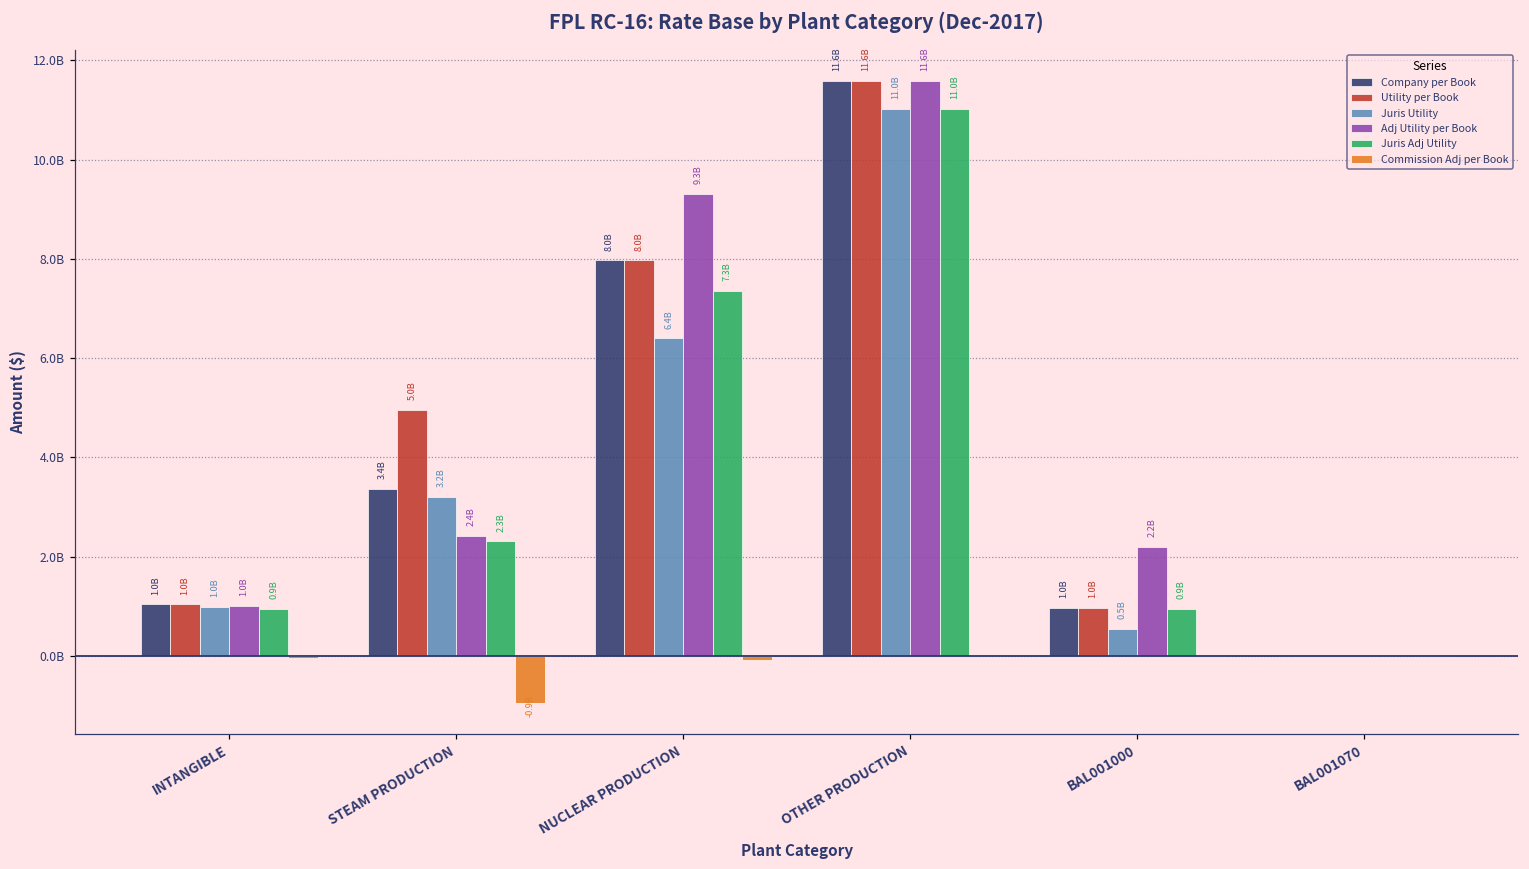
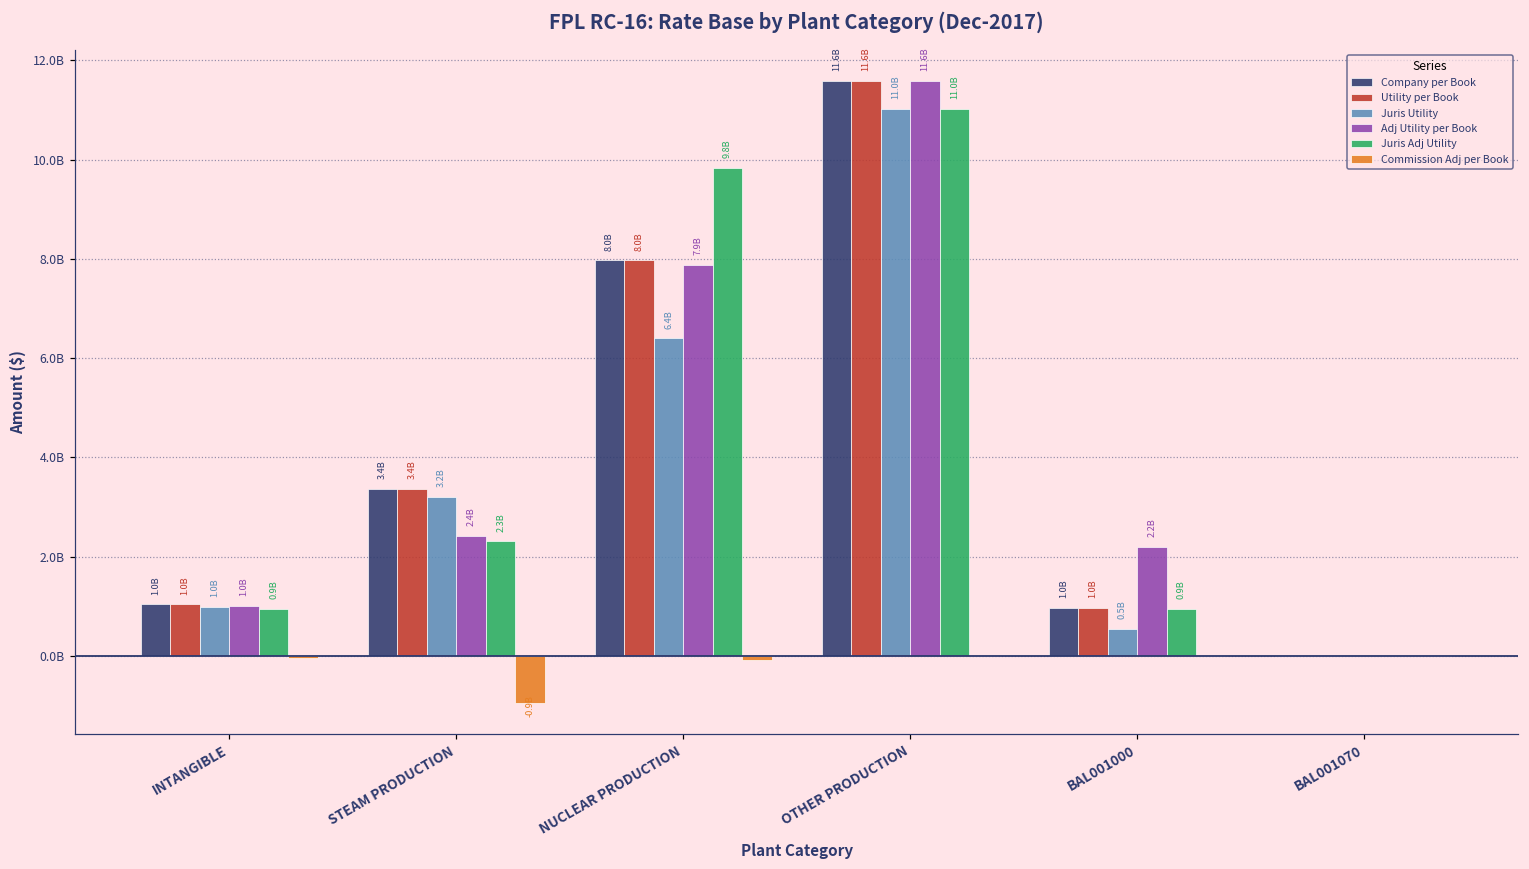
  {
    "Company per Book": {
      "INTANGIBLE": "1.0B",
      "STEAM PRODUCTION": "3.4B",
      "NUCLEAR PRODUCTION": "8.0B",
      "OTHER PRODUCTION": "11.6B",
      "BAL001000": "1.0B"
    },
    "Utility per Book": {
      "INTANGIBLE": "1.0B",
-     "STEAM PRODUCTION": "5.0B",
+     "STEAM PRODUCTION": "3.4B",
      "NUCLEAR PRODUCTION": "8.0B",
      "OTHER PRODUCTION": "11.6B",
      "BAL001000": "1.0B"
    },
    "Juris Utility": {
      "INTANGIBLE": "1.0B",
      "STEAM PRODUCTION": "3.2B",
      "NUCLEAR PRODUCTION": "6.4B",
      "OTHER PRODUCTION": "11.0B",
      "BAL001000": "0.5B"
    },
    "Adj Utility per Book": {
      "INTANGIBLE": "1.0B",
      "STEAM PRODUCTION": "2.4B",
-     "NUCLEAR PRODUCTION": "9.3B",
+     "NUCLEAR PRODUCTION": "7.9B",
      "OTHER PRODUCTION": "11.6B",
      "BAL001000": "2.2B"
    },
    "Juris Adj Utility": {
      "INTANGIBLE": "0.9B",
      "STEAM PRODUCTION": "2.3B",
-     "NUCLEAR PRODUCTION": "7.3B",
+     "NUCLEAR PRODUCTION": "9.8B",
      "OTHER PRODUCTION": "11.0B",
      "BAL001000": "0.9B"
    },
    "Commission Adj per Book": {
      "STEAM PRODUCTION": "-0.9B"
    }
  }
